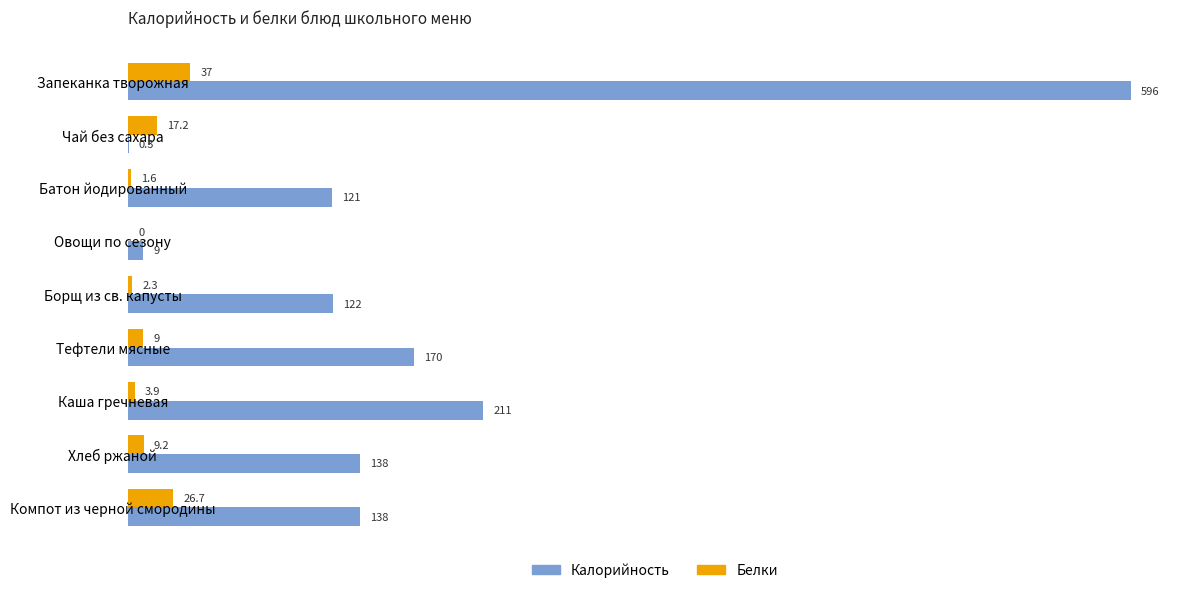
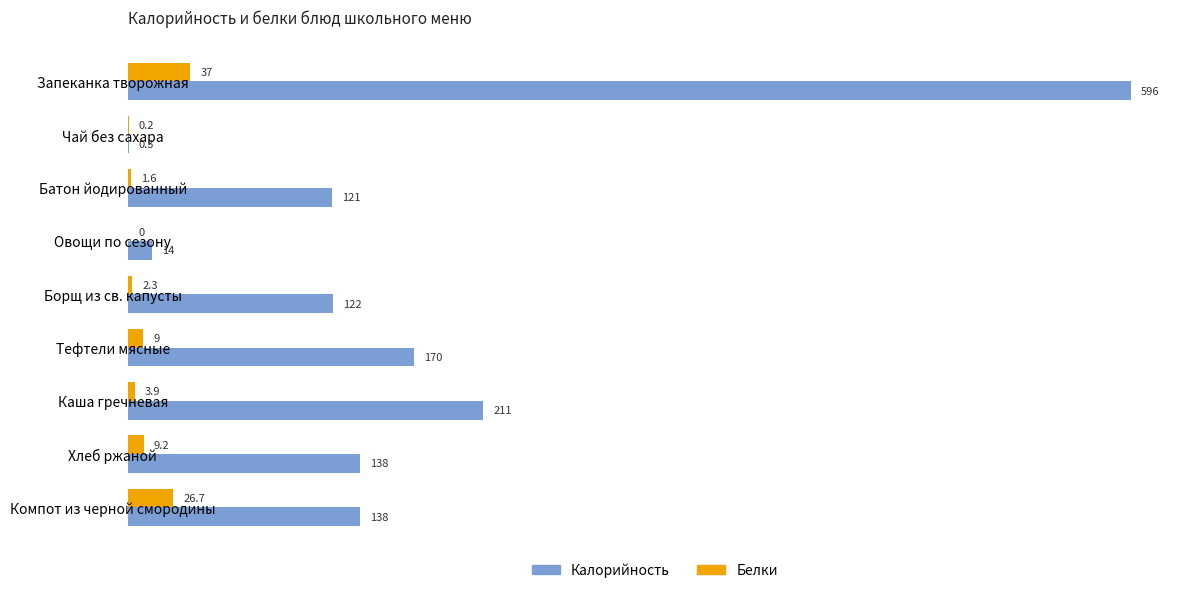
  {
    "Калорийность": {
      "Запеканка творожная": 596,
      "Чай без сахара": 0.3,
      "Батон йодированный": 121,
-     "Овощи по сезону": 9,
+     "Овощи по сезону": 14,
      "Борщ из св. капусты": 122,
      "Тефтели мясные": 170,
      "Каша гречневая": 211,
      "Хлеб ржаной": 138,
      "Компот из черной смородины": 138
    },
    "Белки": {
      "Запеканка творожная": 37,
-     "Чай без сахара": 17.2,
+     "Чай без сахара": 0.2,
      "Батон йодированный": 1.6,
      "Овощи по сезону": 0,
      "Борщ из св. капусты": 2.3,
      "Тефтели мясные": 9,
      "Каша гречневая": 3.9,
      "Хлеб ржаной": 9.2,
      "Компот из черной смородины": 26.7
    }
  }
